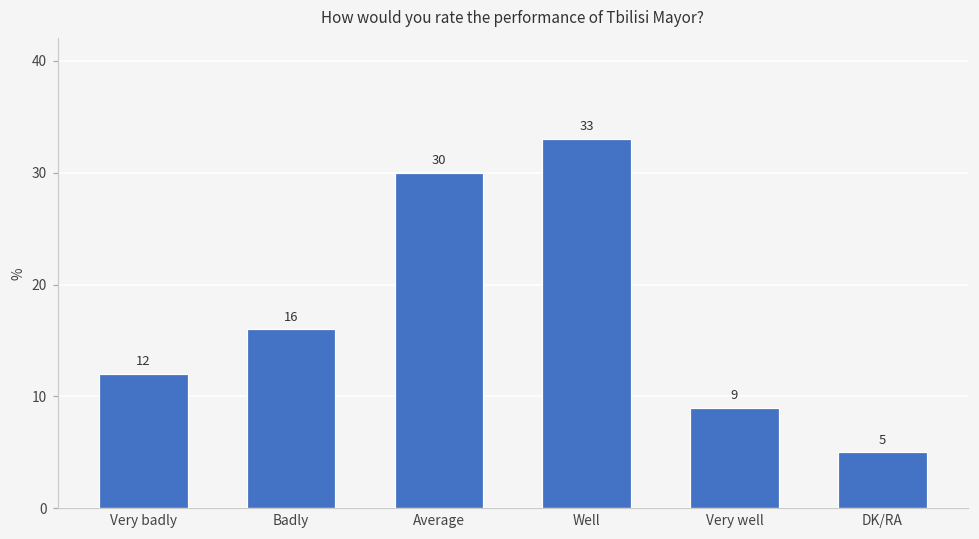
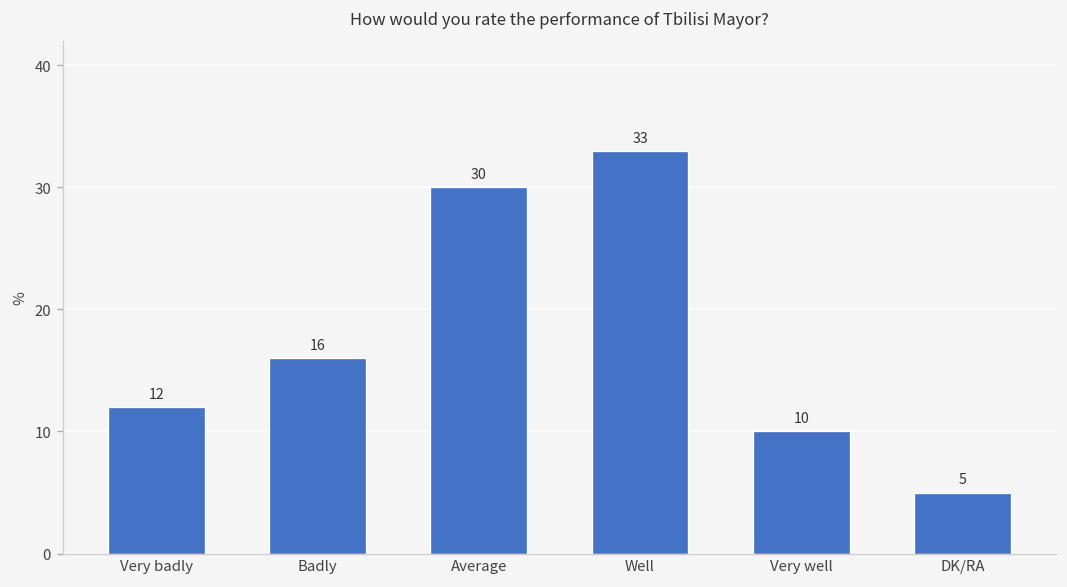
  {
    "Very badly": 12,
    "Badly": 16,
    "Average": 30,
    "Well": 33,
-   "Very well": 9,
+   "Very well": 10,
    "DK/RA": 5
  }
